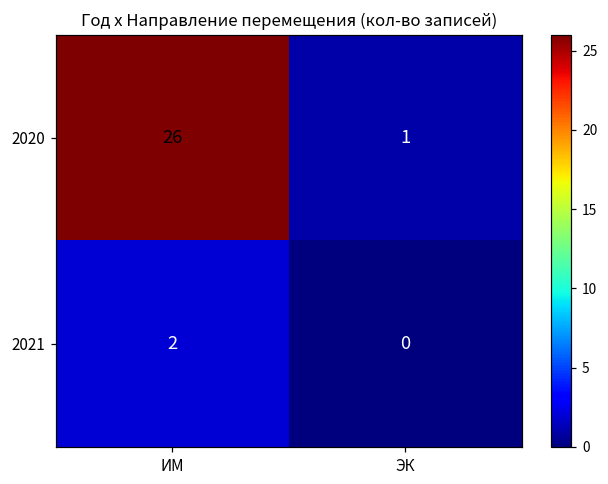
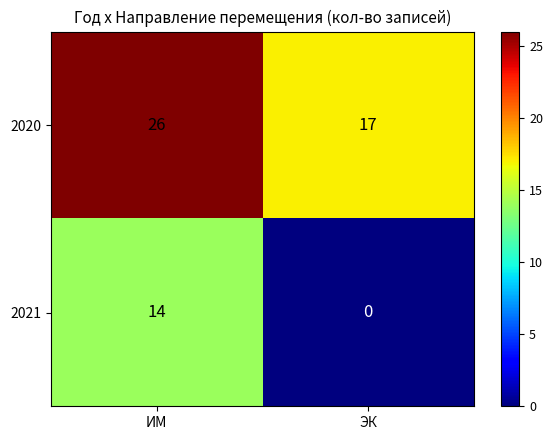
  {
    "2020": {
      "ИМ": 26,
-     "ЭК": 1
+     "ЭК": 17
    },
    "2021": {
-     "ИМ": 2,
+     "ИМ": 14,
      "ЭК": 0
    }
  }
